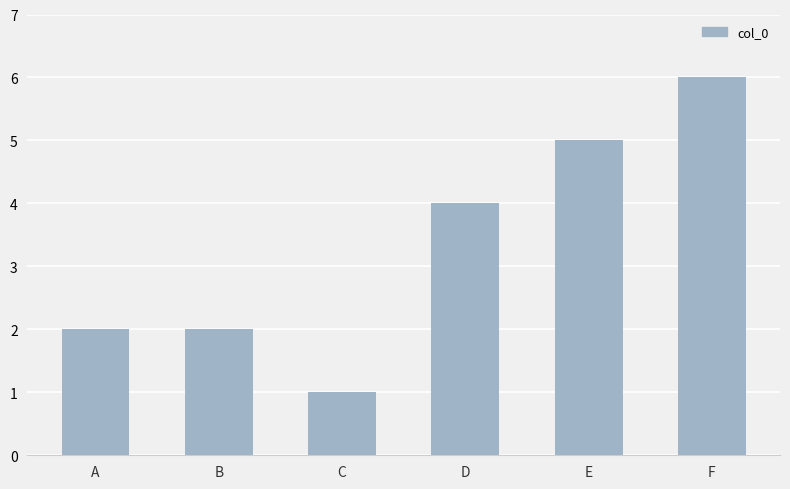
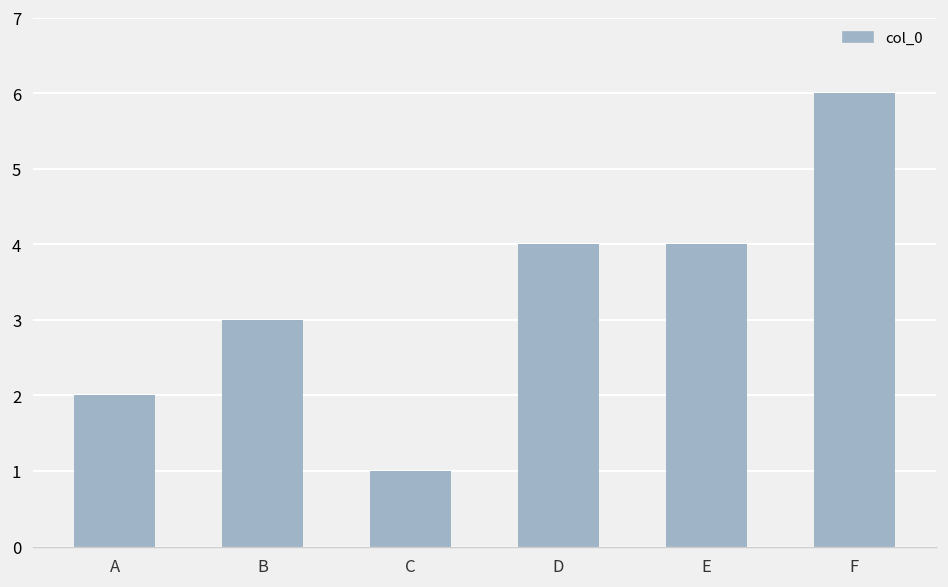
  {
    "A": 2,
-   "B": 2,
+   "B": 3,
    "C": 1,
    "D": 4,
-   "E": 5,
+   "E": 4,
    "F": 6
  }
